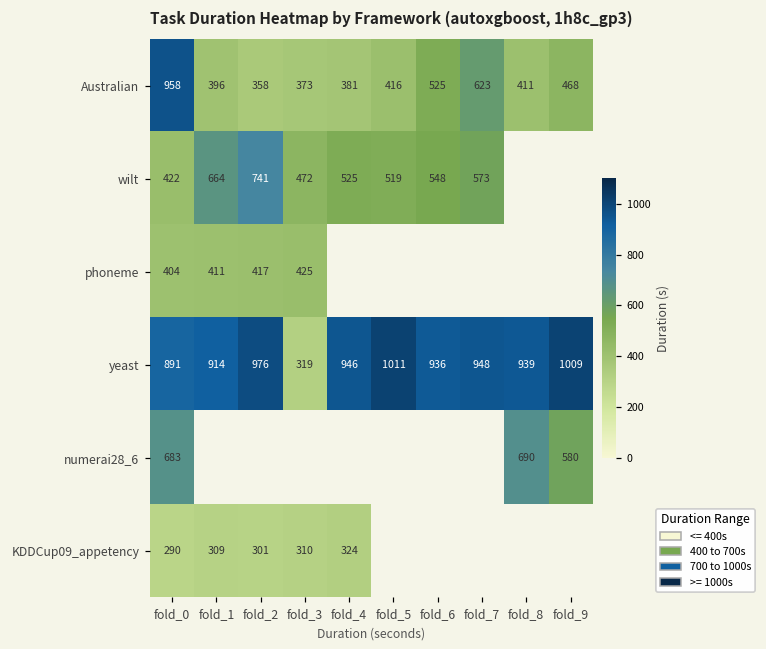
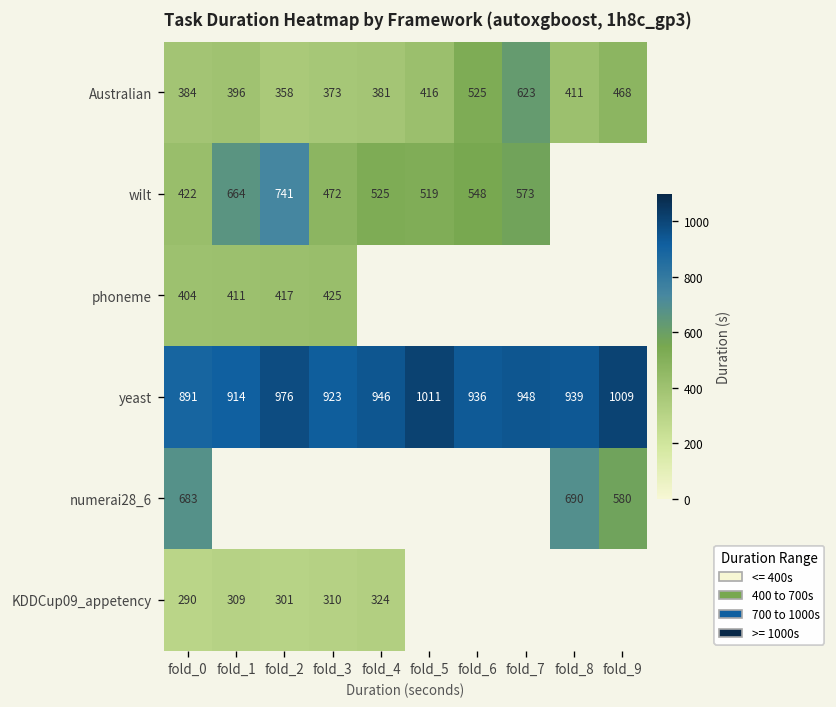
  {
    "Australian": {
-     "fold_0": 958,
+     "fold_0": 384,
      "fold_1": 396,
      "fold_2": 358,
      "fold_3": 373,
      "fold_4": 381,
      "fold_5": 416,
      "fold_6": 525,
      "fold_7": 623,
      "fold_8": 411,
      "fold_9": 468
    },
    "wilt": {
      "fold_0": 422,
      "fold_1": 664,
      "fold_2": 741,
      "fold_3": 472,
      "fold_4": 525,
      "fold_5": 519,
      "fold_6": 548,
      "fold_7": 573
    },
    "phoneme": {
      "fold_0": 404,
      "fold_1": 411,
      "fold_2": 417,
      "fold_3": 425
    },
    "yeast": {
      "fold_0": 891,
      "fold_1": 914,
      "fold_2": 976,
-     "fold_3": 319,
+     "fold_3": 923,
      "fold_4": 946,
      "fold_5": 1011,
      "fold_6": 936,
      "fold_7": 948,
      "fold_8": 939,
      "fold_9": 1009
    },
    "numerai28_6": {
      "fold_0": 683,
      "fold_8": 690,
      "fold_9": 580
    },
    "KDDCup09_appetency": {
      "fold_0": 290,
      "fold_1": 309,
      "fold_2": 301,
      "fold_3": 310,
      "fold_4": 324
    }
  }
